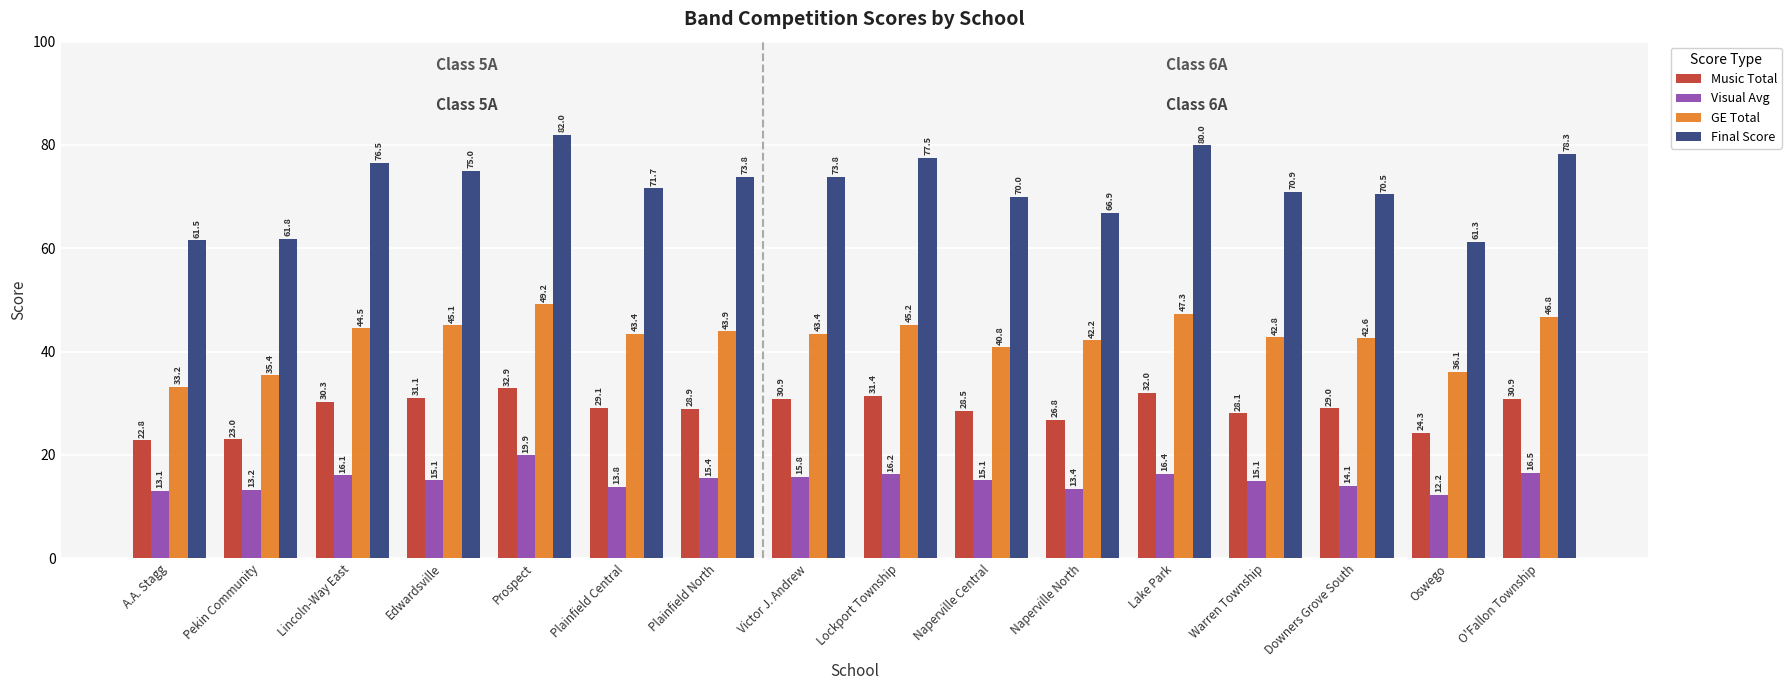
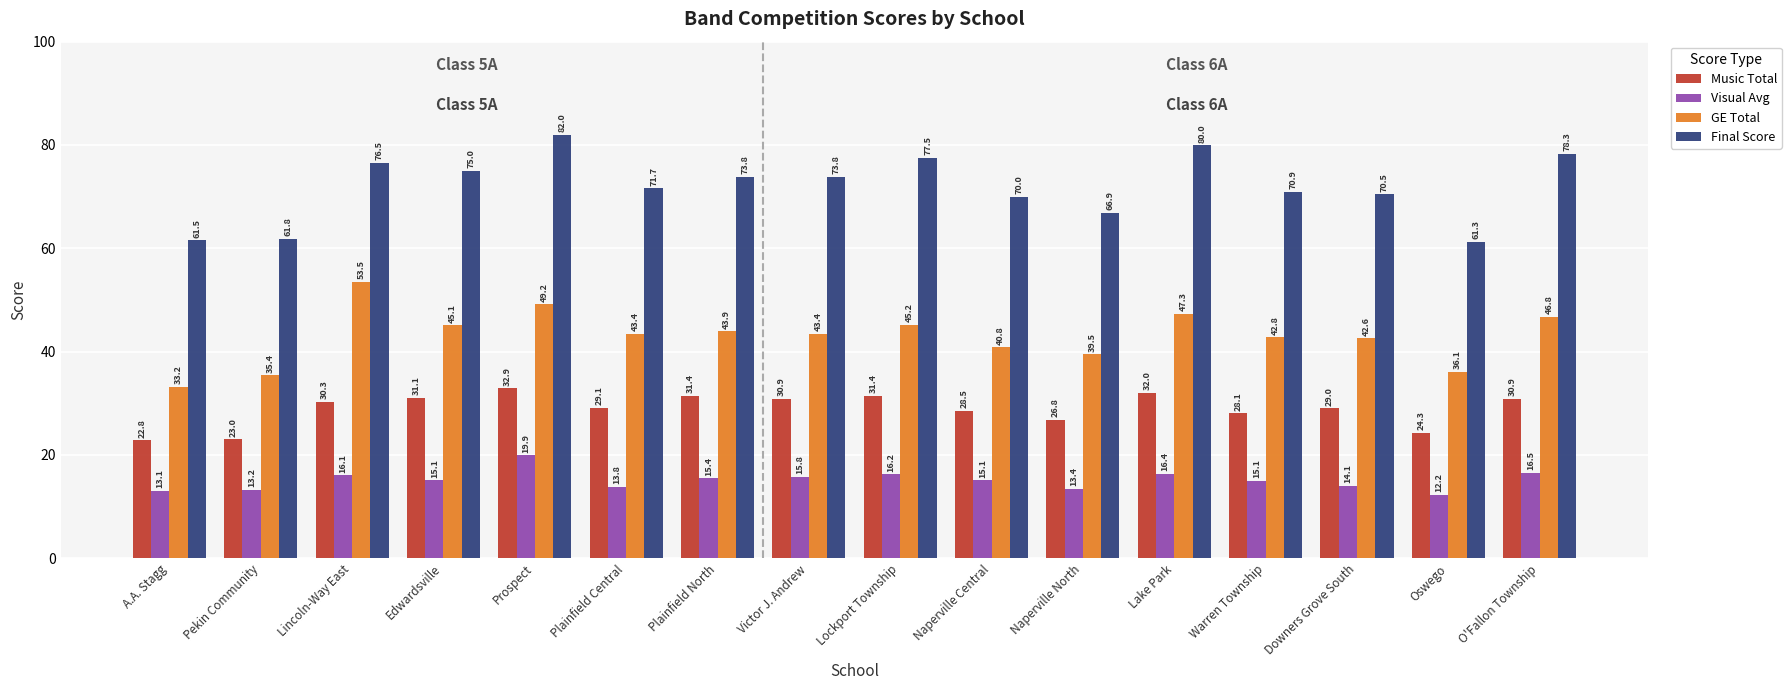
  {
    "Music Total": {
      "A.A. Stagg": 22.8,
      "Pekin Community": 23.0,
      "Lincoln-Way East": 30.3,
      "Edwardsville": 31.1,
      "Prospect": 32.9,
      "Plainfield Central": 29.1,
-     "Plainfield North": 28.9,
+     "Plainfield North": 31.4,
      "Victor J. Andrew": 30.9,
      "Lockport Township": 31.4,
      "Naperville Central": 28.5,
      "Naperville North": 26.8,
      "Lake Park": 32.0,
      "Warren Township": 28.1,
      "Downers Grove South": 29.0,
      "Oswego": 24.3,
      "O'Fallon Township": 30.9
    },
    "Visual Avg": {
      "A.A. Stagg": 13.1,
      "Pekin Community": 13.2,
      "Lincoln-Way East": 16.1,
      "Edwardsville": 15.1,
      "Prospect": 19.9,
      "Plainfield Central": 13.8,
      "Plainfield North": 15.4,
      "Victor J. Andrew": 15.8,
      "Lockport Township": 16.2,
      "Naperville Central": 15.1,
      "Naperville North": 13.4,
      "Lake Park": 16.4,
      "Warren Township": 15.1,
      "Downers Grove South": 14.1,
      "Oswego": 12.2,
      "O'Fallon Township": 16.5
    },
    "GE Total": {
      "A.A. Stagg": 33.2,
      "Pekin Community": 35.4,
-     "Lincoln-Way East": 44.5,
+     "Lincoln-Way East": 53.5,
      "Edwardsville": 45.1,
      "Prospect": 49.2,
      "Plainfield Central": 43.4,
      "Plainfield North": 43.9,
      "Victor J. Andrew": 43.4,
      "Lockport Township": 45.2,
      "Naperville Central": 40.8,
-     "Naperville North": 42.2,
+     "Naperville North": 39.5,
      "Lake Park": 47.3,
      "Warren Township": 42.8,
      "Downers Grove South": 42.6,
      "Oswego": 36.1,
      "O'Fallon Township": 46.8
    },
    "Final Score": {
      "A.A. Stagg": 61.5,
      "Pekin Community": 61.8,
      "Lincoln-Way East": 76.5,
      "Edwardsville": 75.0,
      "Prospect": 82.0,
      "Plainfield Central": 71.7,
      "Plainfield North": 73.8,
      "Victor J. Andrew": 73.8,
      "Lockport Township": 77.5,
      "Naperville Central": 70.0,
      "Naperville North": 66.9,
      "Lake Park": 80.0,
      "Warren Township": 70.9,
      "Downers Grove South": 70.5,
      "Oswego": 61.3,
      "O'Fallon Township": 78.3
    }
  }
